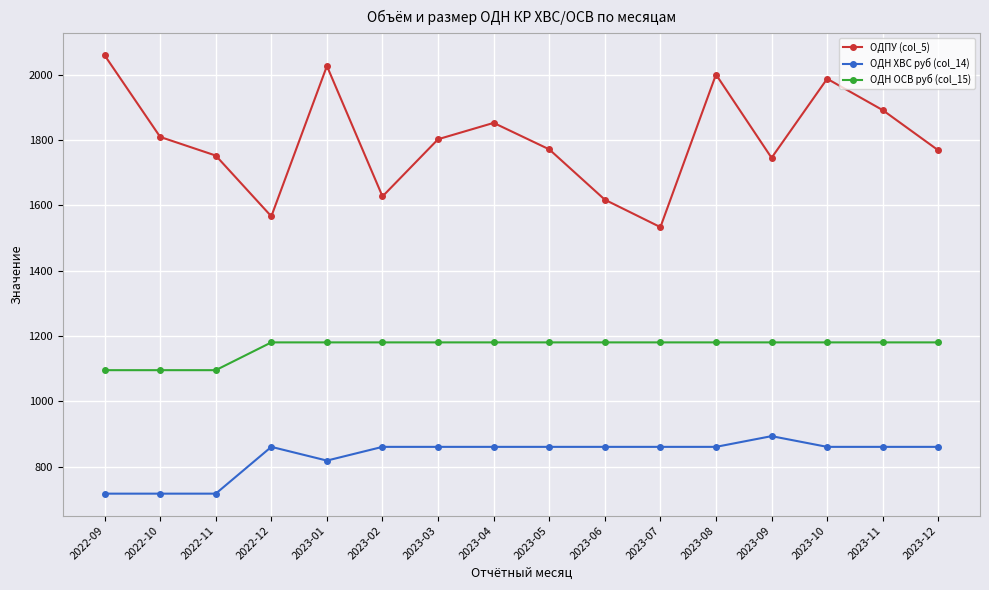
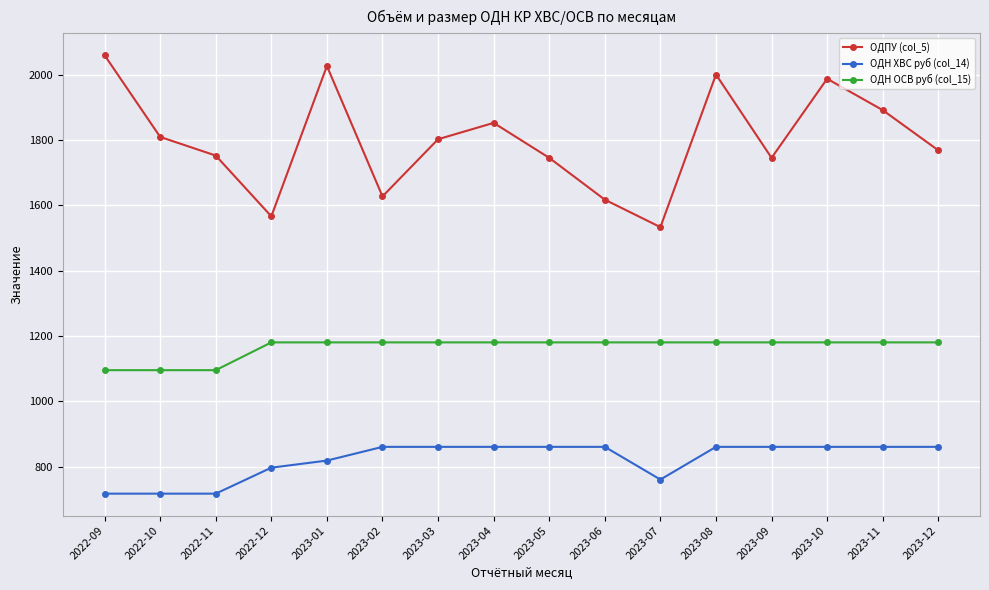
  {
    "ОДПУ (col_5)": {
      "2022-09": 2060,
      "2022-10": 1810,
      "2022-11": 1750,
      "2022-12": 1570,
      "2023-01": 2030,
      "2023-02": 1630,
      "2023-03": 1800,
      "2023-04": 1850,
-     "2023-05": 1770,
+     "2023-05": 1750,
      "2023-06": 1620,
      "2023-07": 1530,
      "2023-08": 2000,
      "2023-09": 1750,
      "2023-10": 1990,
      "2023-11": 1890,
      "2023-12": 1770
    },
    "ОДН ХВС руб (col_14)": {
      "2022-09": 720,
      "2022-10": 720,
      "2022-11": 720,
-     "2022-12": 860,
+     "2022-12": 800,
      "2023-01": 820,
      "2023-02": 860,
      "2023-03": 860,
      "2023-04": 860,
      "2023-05": 860,
      "2023-06": 860,
-     "2023-07": 860,
+     "2023-07": 760,
      "2023-08": 860,
-     "2023-09": 890,
+     "2023-09": 860,
      "2023-10": 860,
      "2023-11": 860,
      "2023-12": 860
    },
    "ОДН ОСВ руб (col_15)": {
      "2022-09": 1100,
      "2022-10": 1100,
      "2022-11": 1100,
      "2022-12": 1180,
      "2023-01": 1180,
      "2023-02": 1180,
      "2023-03": 1180,
      "2023-04": 1180,
      "2023-05": 1180,
      "2023-06": 1180,
      "2023-07": 1180,
      "2023-08": 1180,
      "2023-09": 1180,
      "2023-10": 1180,
      "2023-11": 1180,
      "2023-12": 1180
    }
  }
